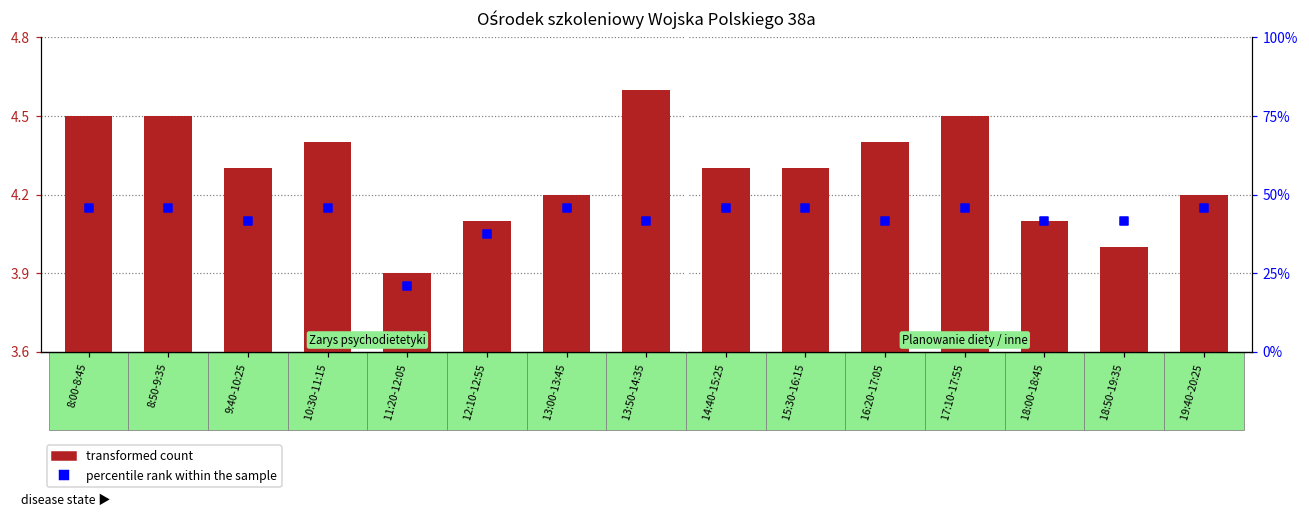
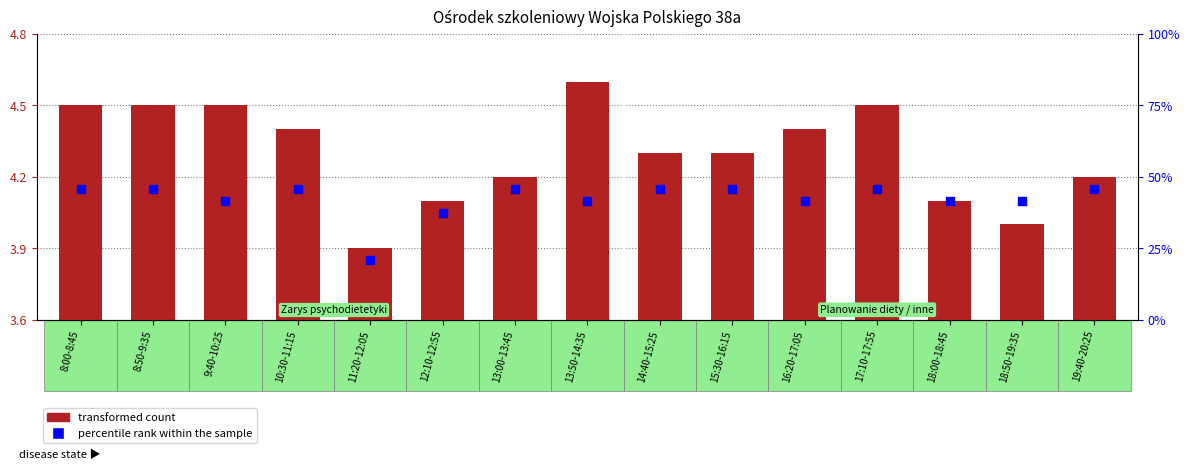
  {
    "transformed count": {
      "8:00-8:45": 4.5,
      "8:50-9:35": 4.5,
-     "9:40-10:25": 4.3,
+     "9:40-10:25": 4.5,
      "10:30-11:15": 4.4,
      "11:20-12:05": 3.9,
      "12:10-12:55": 4.1,
      "13:00-13:45": 4.2,
      "13:50-14:35": 4.6,
      "14:40-15:25": 4.3,
      "15:30-16:15": 4.3,
      "16:20-17:05": 4.4,
      "17:10-17:55": 4.5,
      "18:00-18:45": 4.1,
      "18:50-19:35": 4.0,
      "19:40-20:25": 4.2
    }
  }
